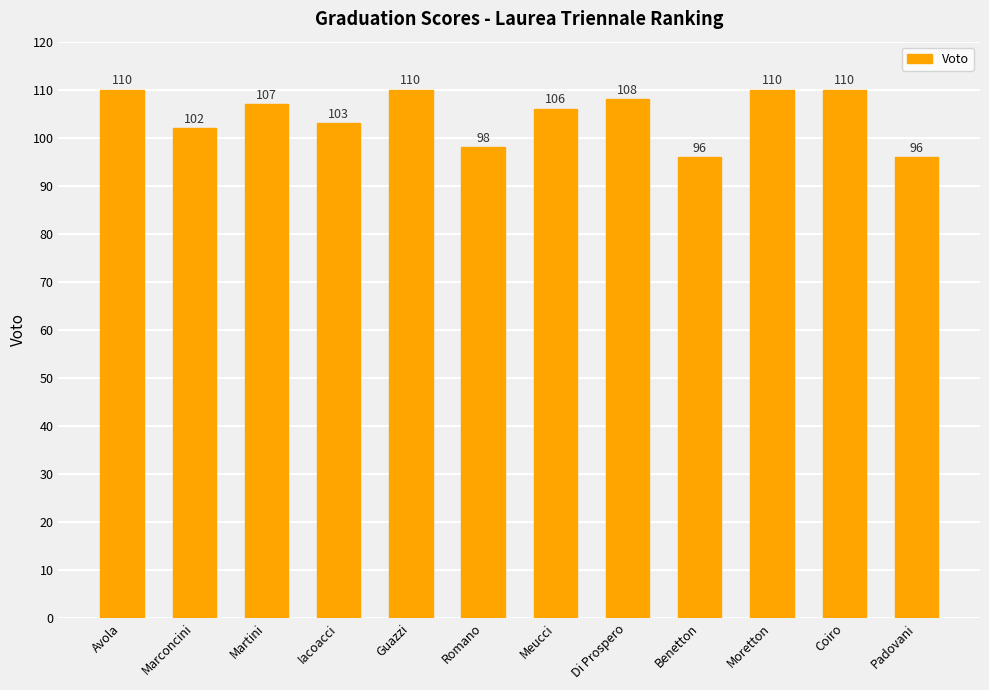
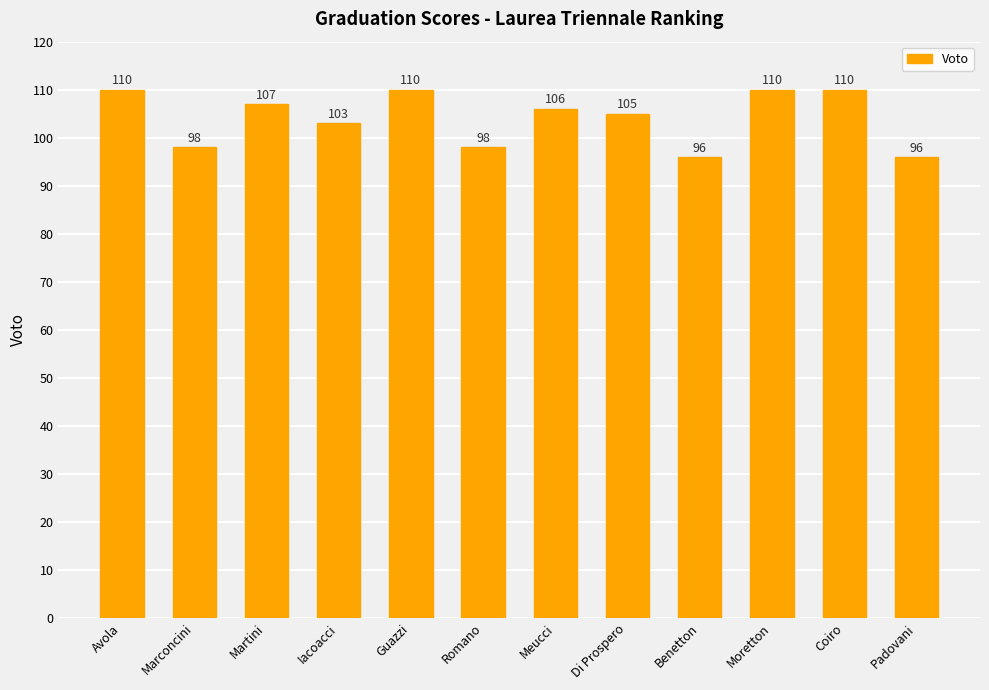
  {
    "Avola": 110,
-   "Marconcini": 102,
+   "Marconcini": 98,
    "Martini": 107,
    "Iacoacci": 103,
    "Guazzi": 110,
    "Romano": 98,
    "Meucci": 106,
-   "Di Prospero": 108,
+   "Di Prospero": 105,
    "Benetton": 96,
    "Moretton": 110,
    "Coiro": 110,
    "Padovani": 96
  }
